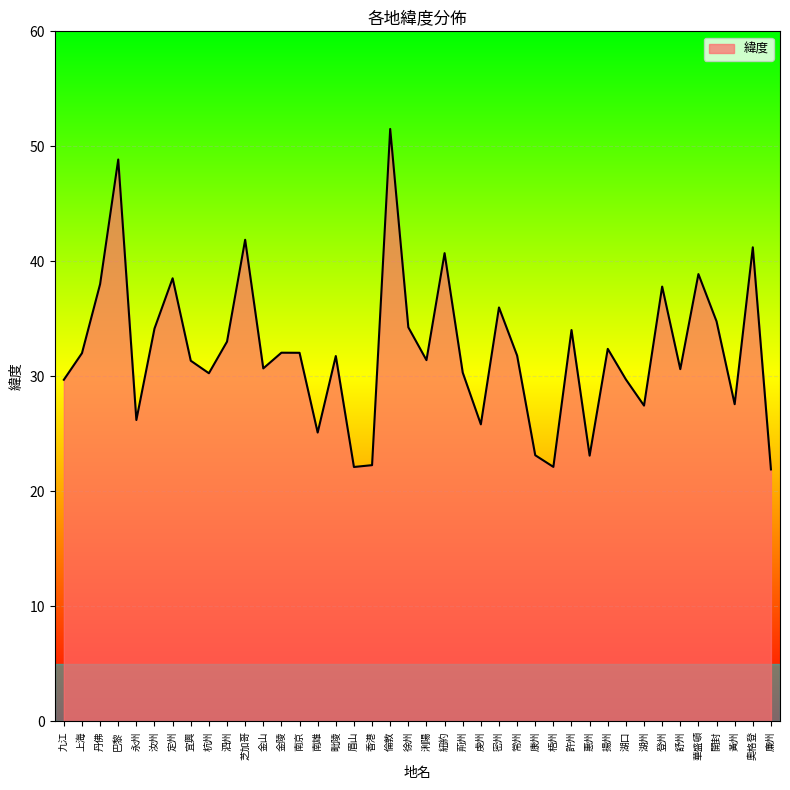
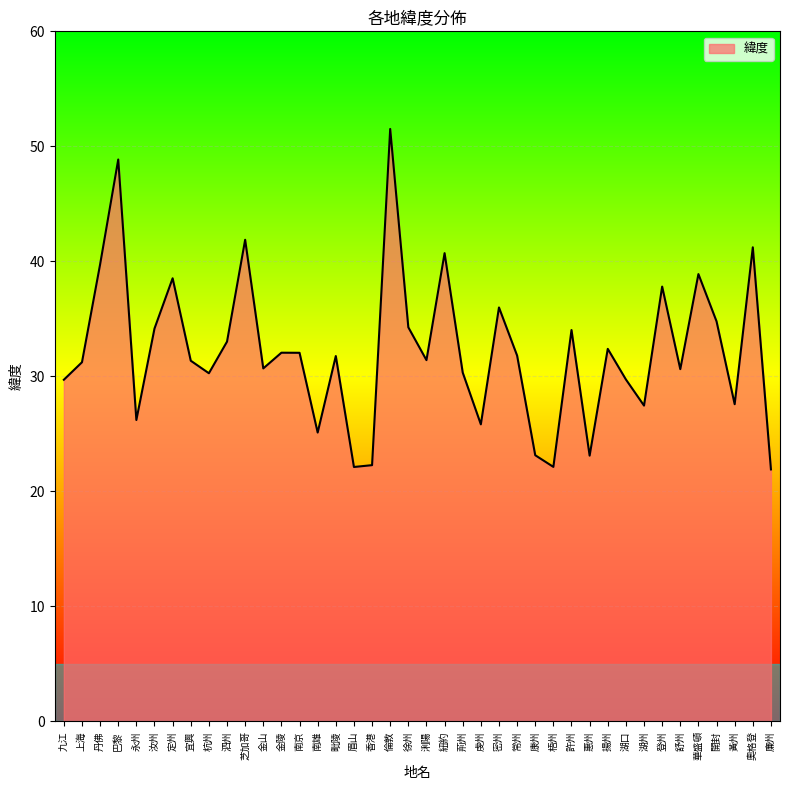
  {
    "九江": 29.7,
-   "上海": 32.0,
-   "丹佛": 38.0,
+   "上海": 31.2,
+   "丹佛": 39.7,
    "巴黎": 48.9,
    "永州": 26.2,
    "汝州": 34.2,
    "定州": 38.5,
    "宜興": 31.4,
    "杭州": 30.3,
    "泗州": 33.0,
    "芝加哥": 41.9,
    "金山": 30.7,
    "金陵": 32.1,
    "南京": 32.1,
    "南雄": 25.1,
    "毗陵": 31.8,
    "眉山": 22.1,
    "香港": 22.3,
    "倫敦": 51.5,
    "徐州": 34.3,
    "浰陽": 31.4,
    "紐約": 40.7,
    "荊州": 30.3,
    "虔州": 25.8,
    "密州": 36.0,
    "常州": 31.8,
    "康州": 23.1,
    "梧州": 22.1,
    "許州": 34.0,
    "惠州": 23.1,
    "揚州": 32.4,
    "湖口": 29.7,
    "湖州": 27.5,
    "登州": 37.8,
    "舒州": 30.6,
    "華盛頓": 38.9,
    "開封": 34.8,
    "黃州": 27.6,
    "奧格登": 41.2,
    "廉州": 21.9
  }
